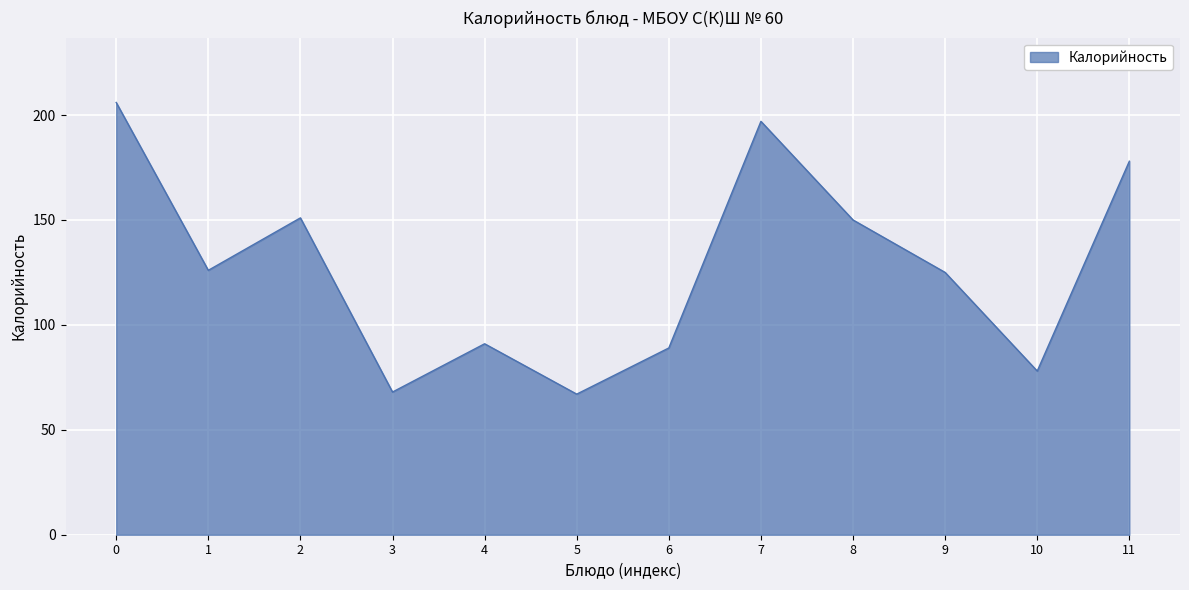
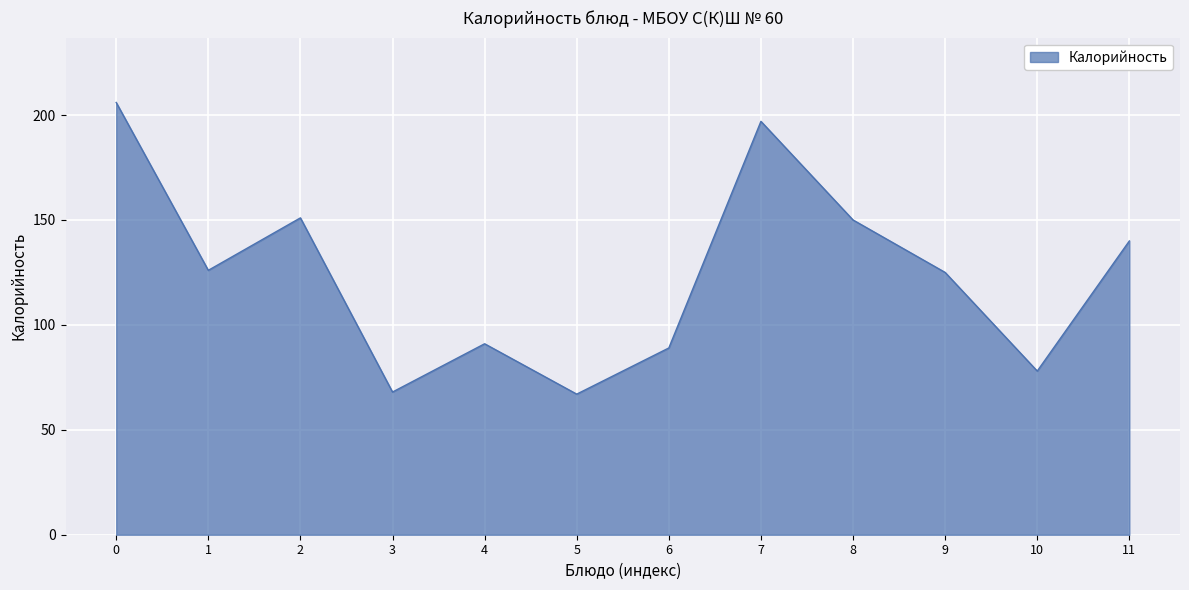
  {
    "0": 206,
    "1": 126,
    "2": 151,
    "3": 68,
    "4": 91,
    "5": 67,
    "6": 89,
    "7": 197,
    "8": 150,
    "9": 125,
    "10": 78,
-   "11": 178
+   "11": 140
  }
